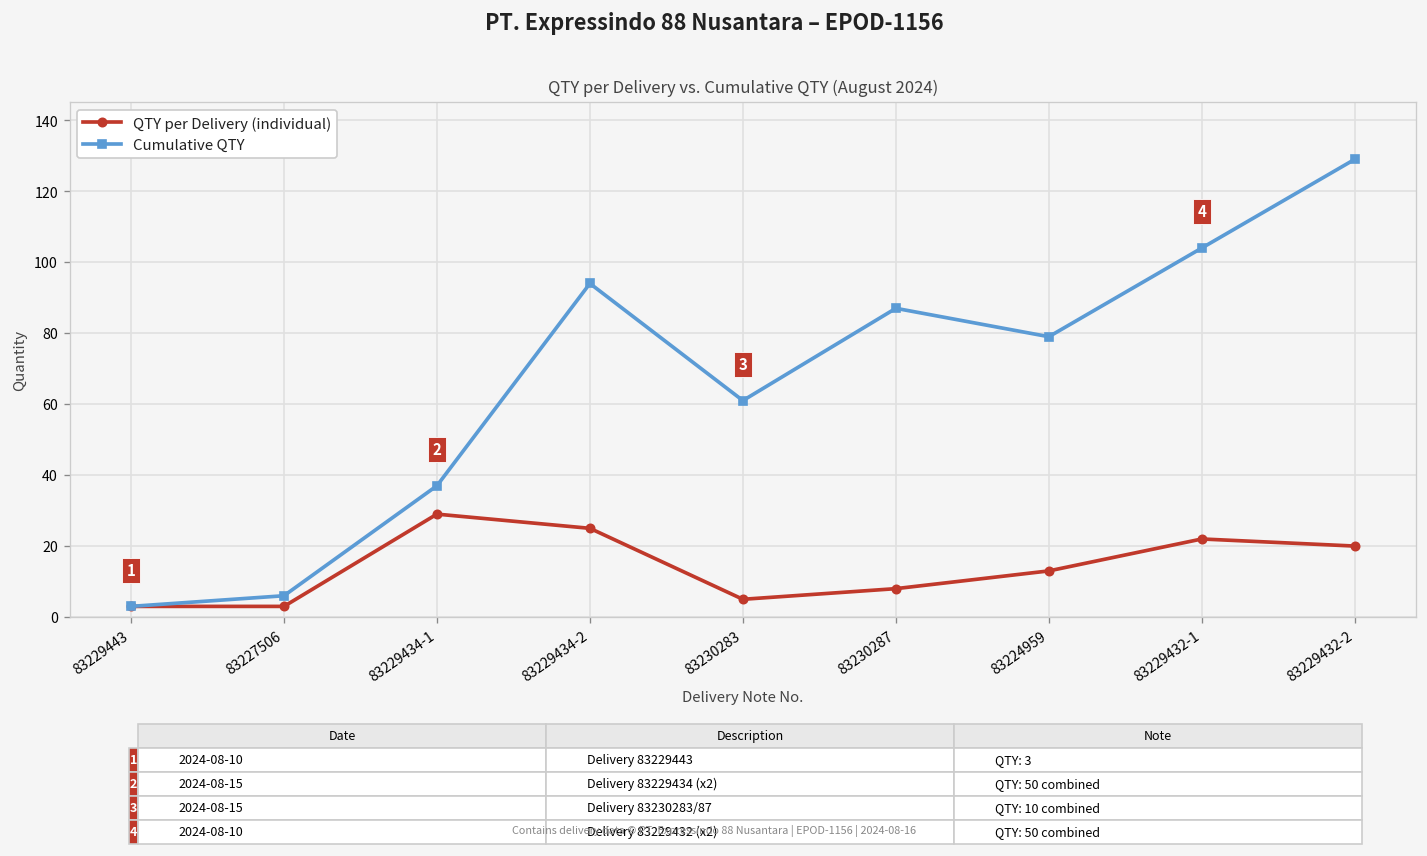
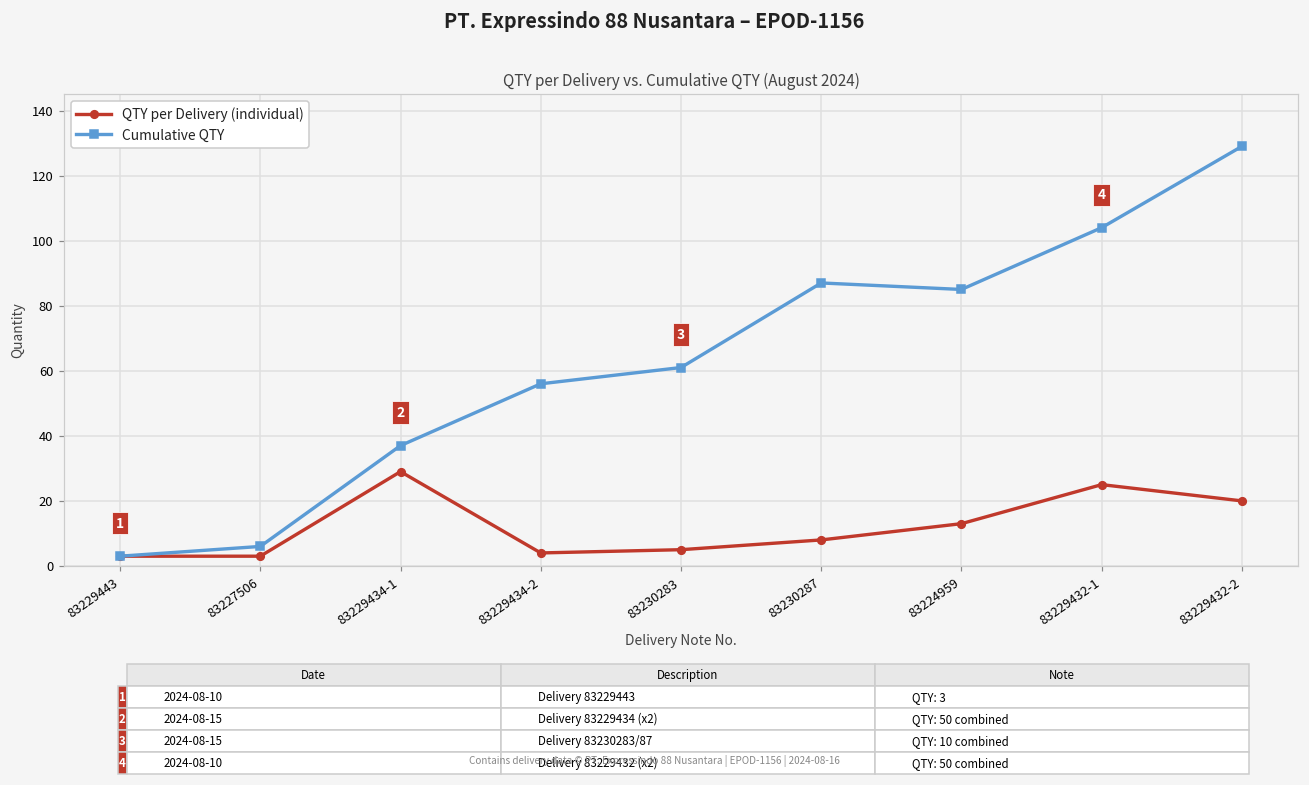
  {
    "QTY per Delivery (individual)": {
      "83227506": 3,
      "83229434-1": 29,
-     "83229434-2": 25,
+     "83229434-2": 4,
      "83230283": 5,
      "83230287": 8,
      "83224959": 13,
-     "83229432-1": 22,
+     "83229432-1": 25,
      "83229432-2": 20
    },
    "Cumulative QTY": {
      "83227506": 6,
-     "83229434-2": 94,
+     "83229434-2": 56,
      "83230287": 87,
-     "83224959": 79,
+     "83224959": 85,
      "83229432-2": 129
    }
  }
